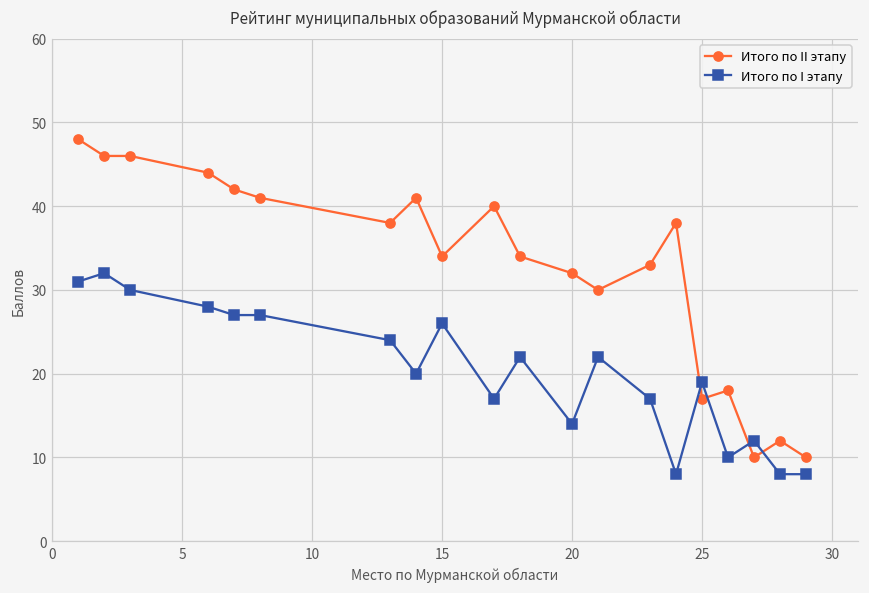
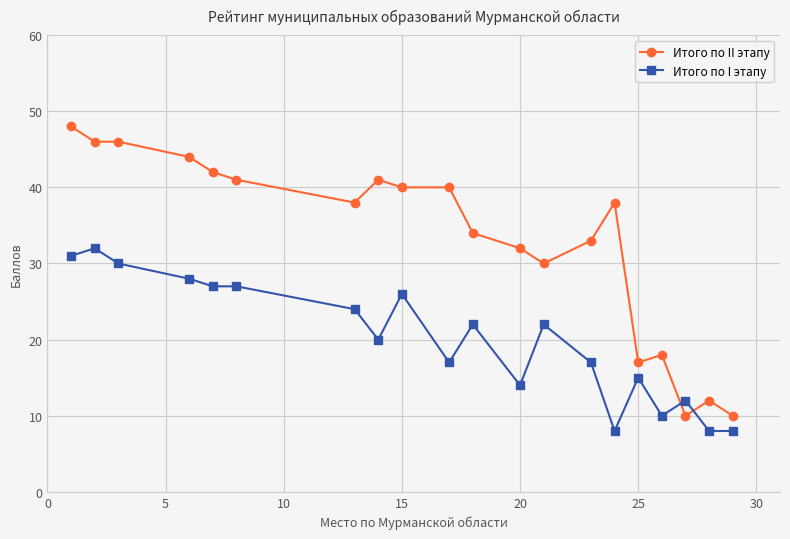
  {
    "Итого по II этапу": {
-     "15": 34,
+     "15": 40,
      "20": 32,
      "25": 17
    },
    "Итого по I этапу": {
      "15": 26,
      "20": 14,
-     "25": 19
+     "25": 15
    }
  }
